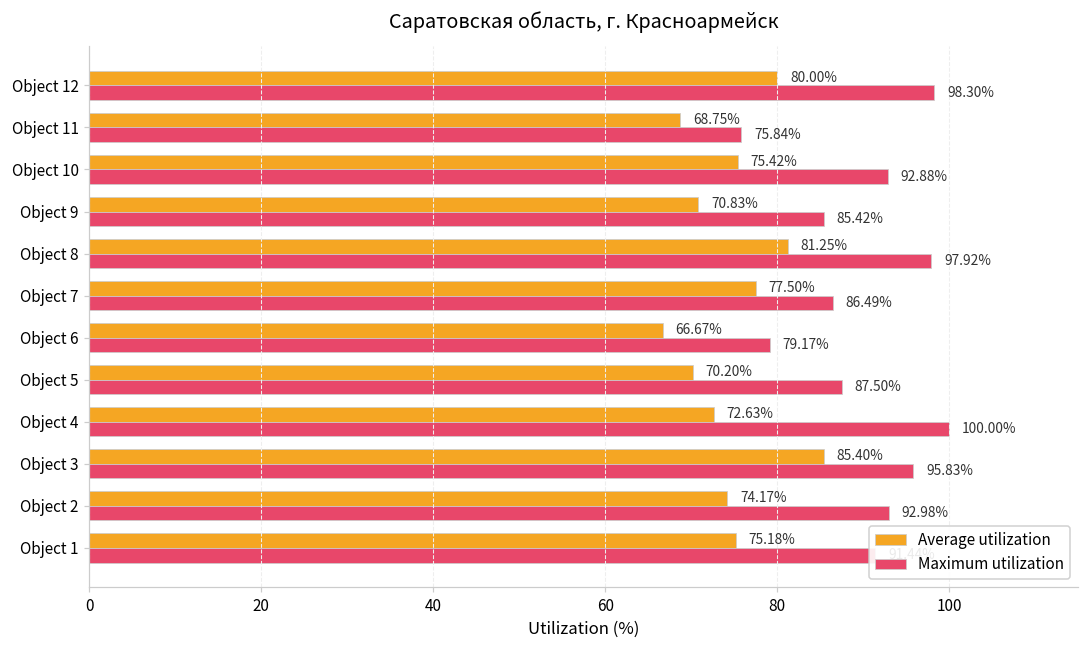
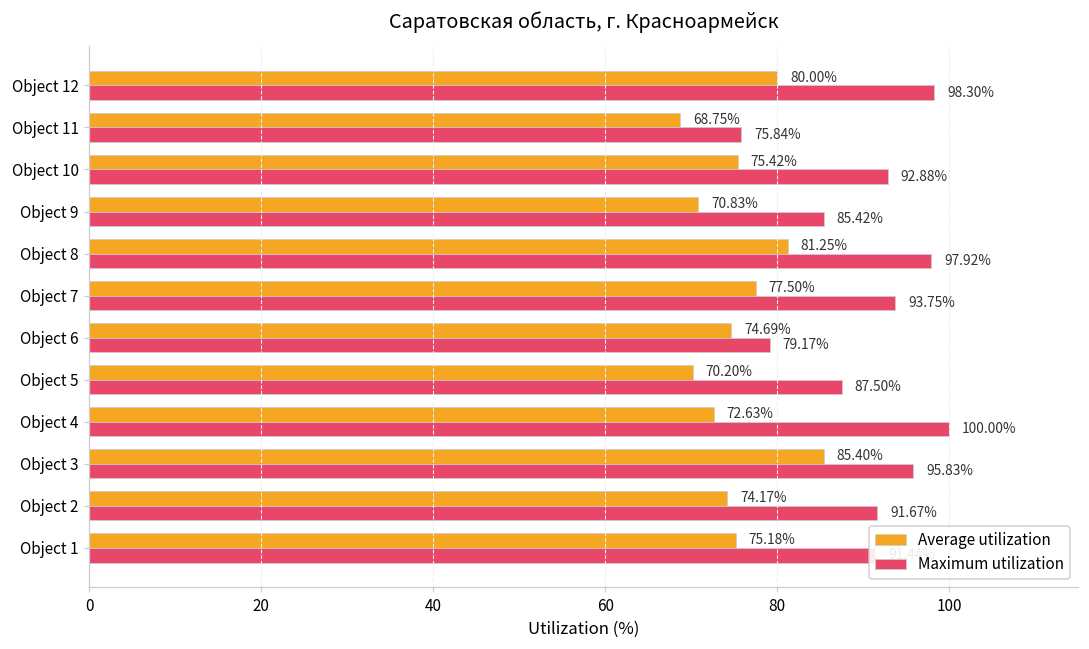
  {
    "Average utilization": {
      "Object 12": "80.00%",
      "Object 11": "68.75%",
      "Object 10": "75.42%",
      "Object 9": "70.83%",
      "Object 8": "81.25%",
      "Object 7": "77.50%",
-     "Object 6": "66.67%",
+     "Object 6": "74.69%",
      "Object 5": "70.20%",
      "Object 4": "72.63%",
      "Object 3": "85.40%",
      "Object 2": "74.17%",
      "Object 1": "75.18%"
    },
    "Maximum utilization": {
      "Object 12": "98.30%",
      "Object 11": "75.84%",
      "Object 10": "92.88%",
      "Object 9": "85.42%",
      "Object 8": "97.92%",
-     "Object 7": "86.49%",
+     "Object 7": "93.75%",
      "Object 6": "79.17%",
      "Object 5": "87.50%",
      "Object 4": "100.00%",
      "Object 3": "95.83%",
-     "Object 2": "92.98%"
+     "Object 2": "91.67%"
    }
  }
